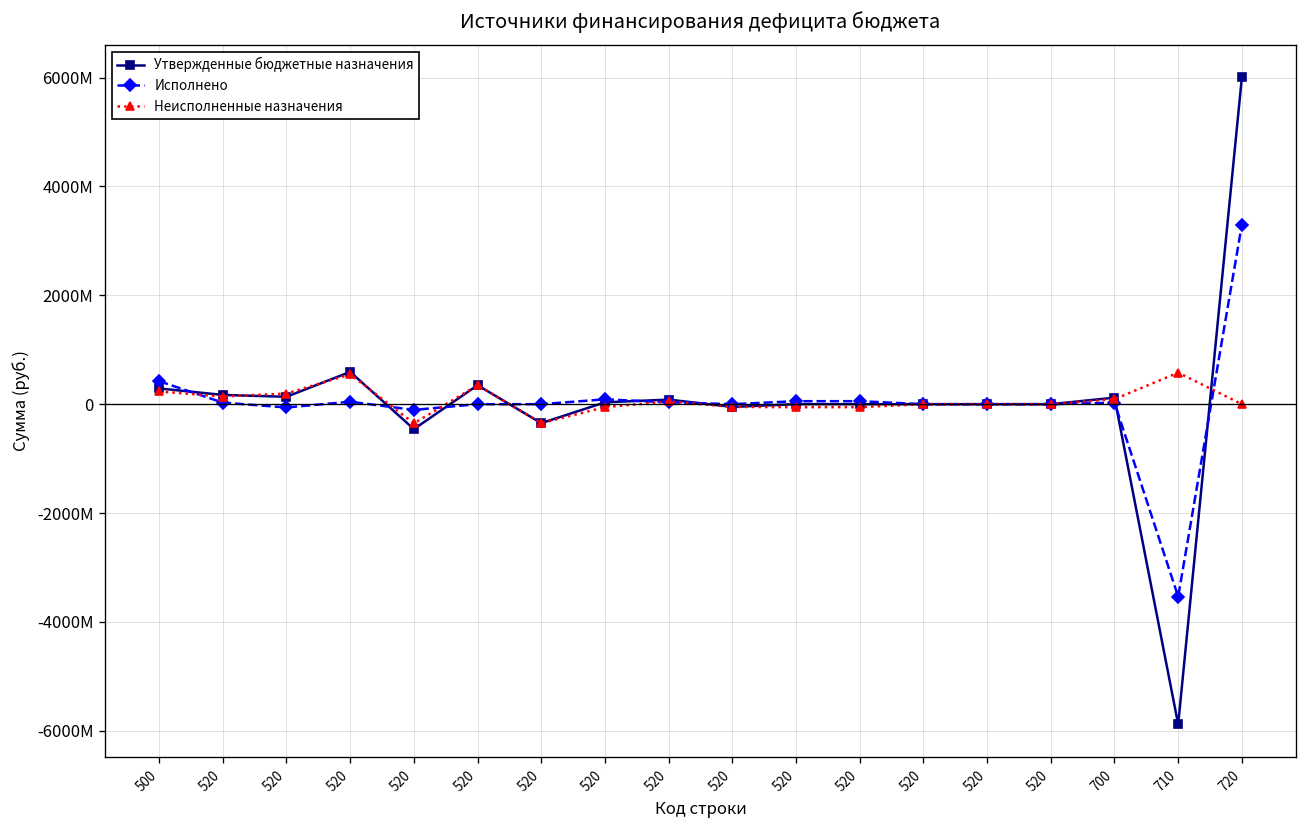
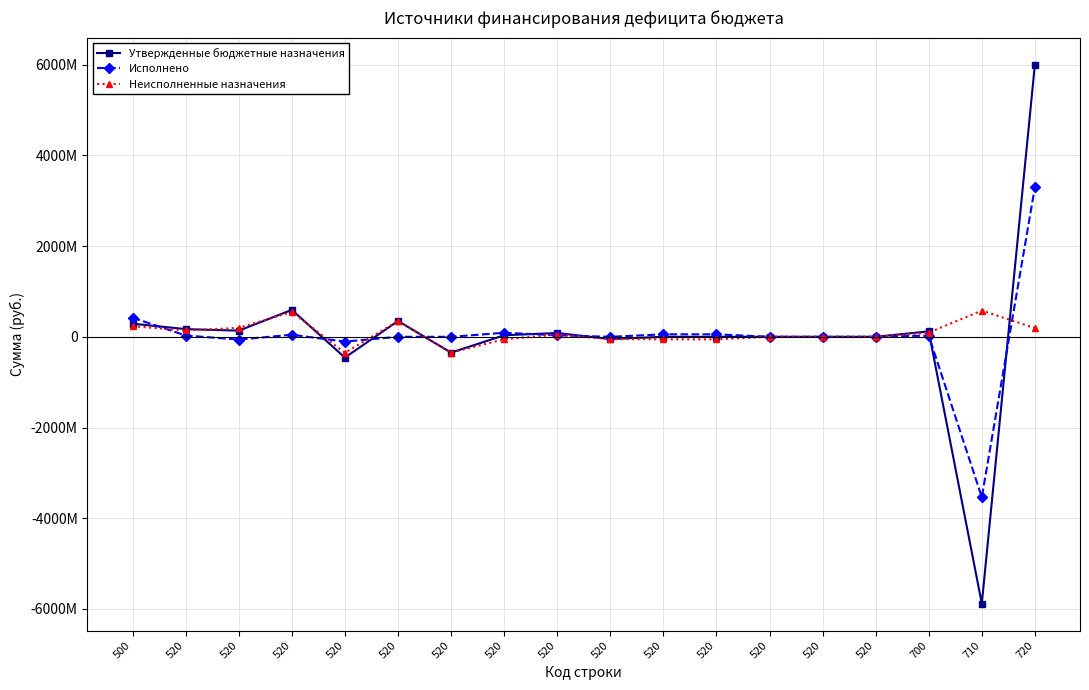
  {
    "Утвержденные бюджетные назначения": {
      "710": -5900000000,
      "720": 6000000000
    },
    "Исполнено": {
      "500": 400000000,
      "700": 0,
      "710": -3500000000,
      "720": 3300000000
    },
    "Неисполненные назначения": {
      "710": 600000000,
-     "720": 0
+     "720": 200000000
    }
  }
